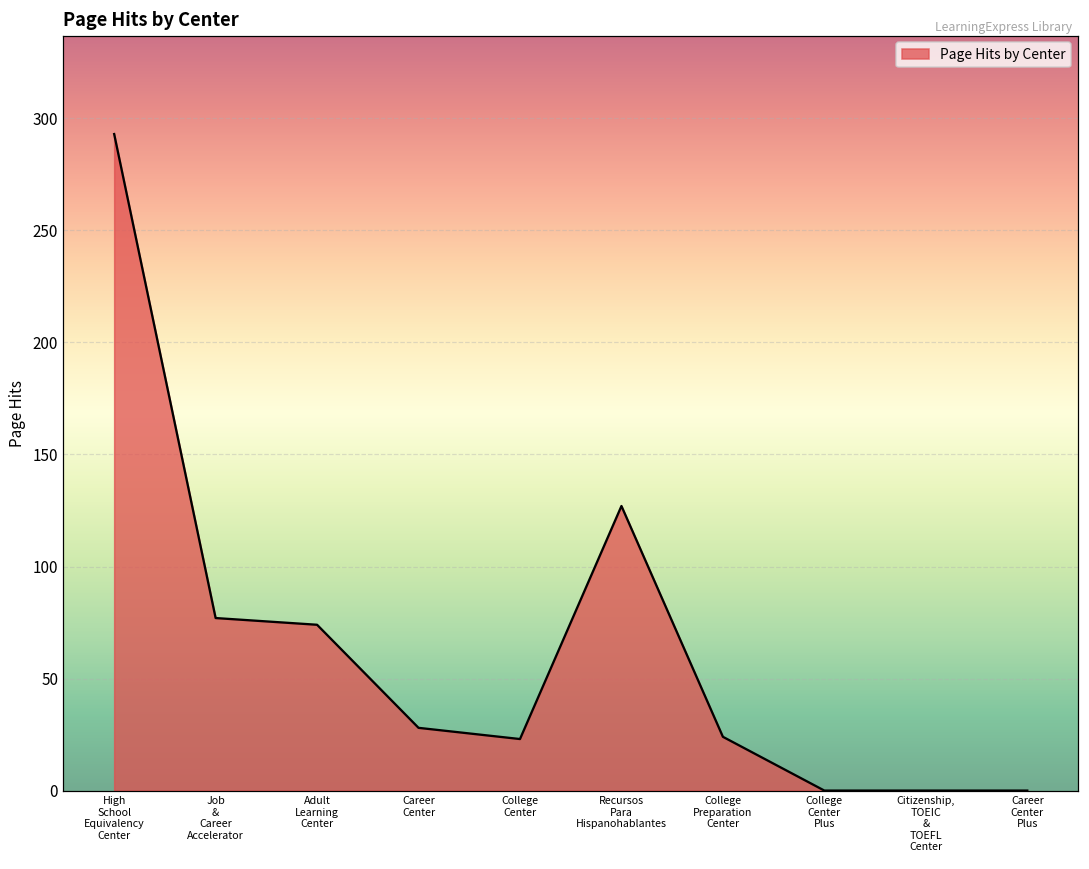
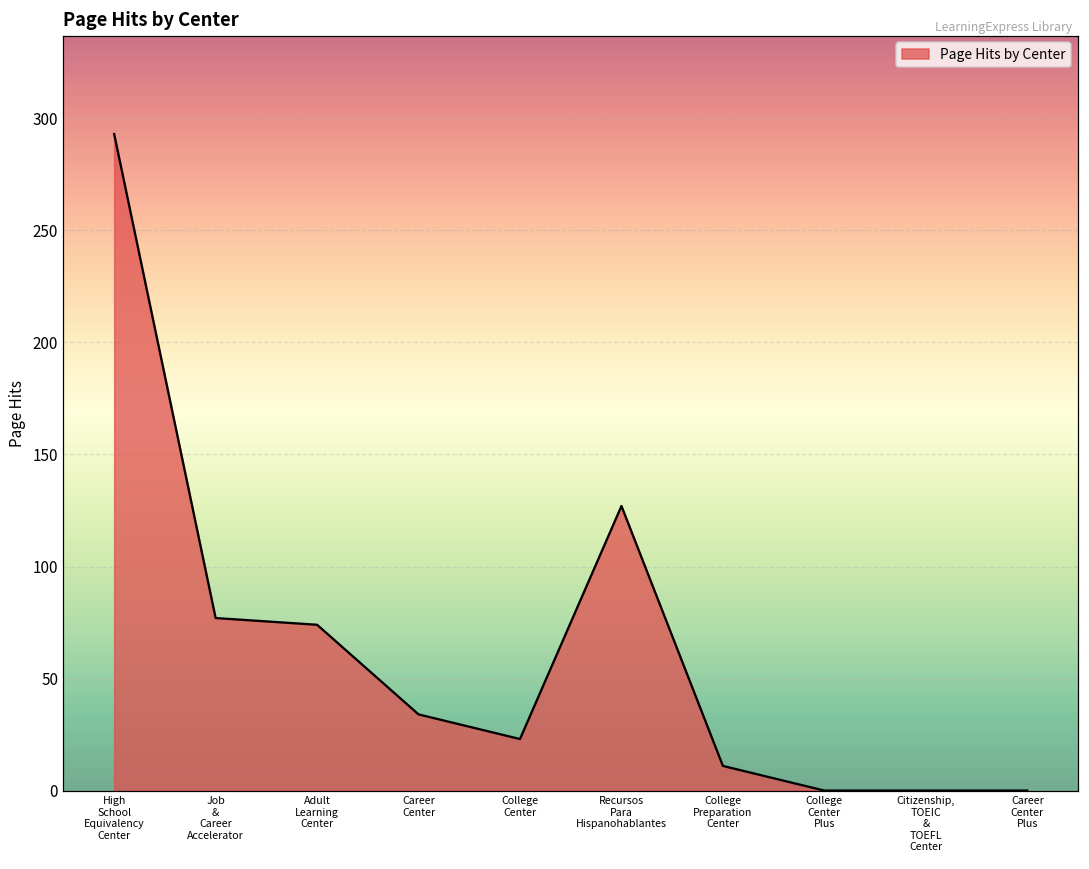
  {
    "High School Equivalency Center": 293,
    "Job & Career Accelerator": 77,
    "Adult Learning Center": 74,
-   "Career Center": 28,
+   "Career Center": 34,
    "College Center": 23,
    "Recursos Para Hispanohablantes": 127,
-   "College Preparation Center": 24,
+   "College Preparation Center": 11,
    "College Center Plus": 0,
    "Citizenship, TOEIC & TOEFL Center": 0,
    "Career Center Plus": 0
  }
